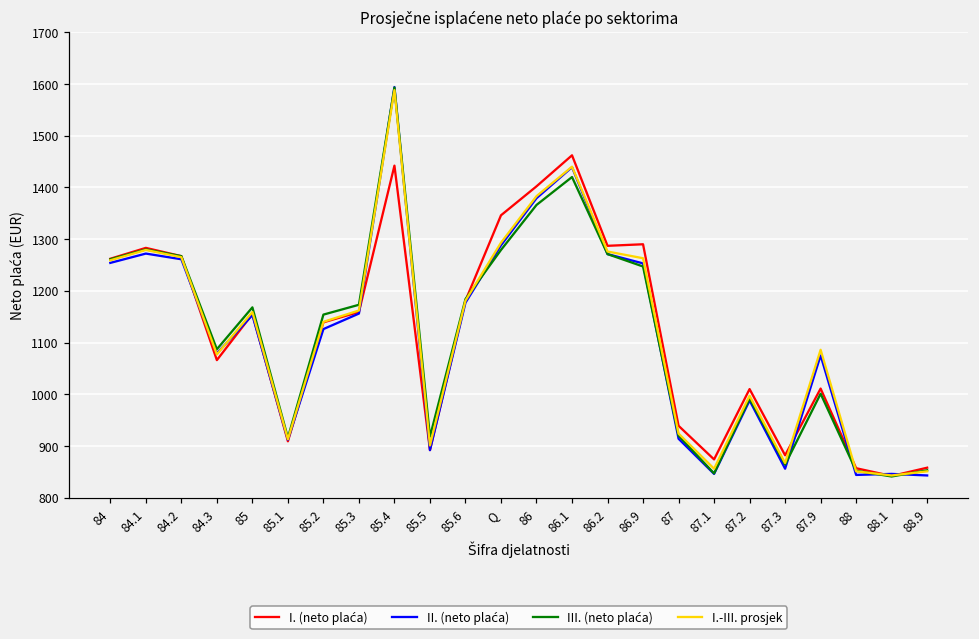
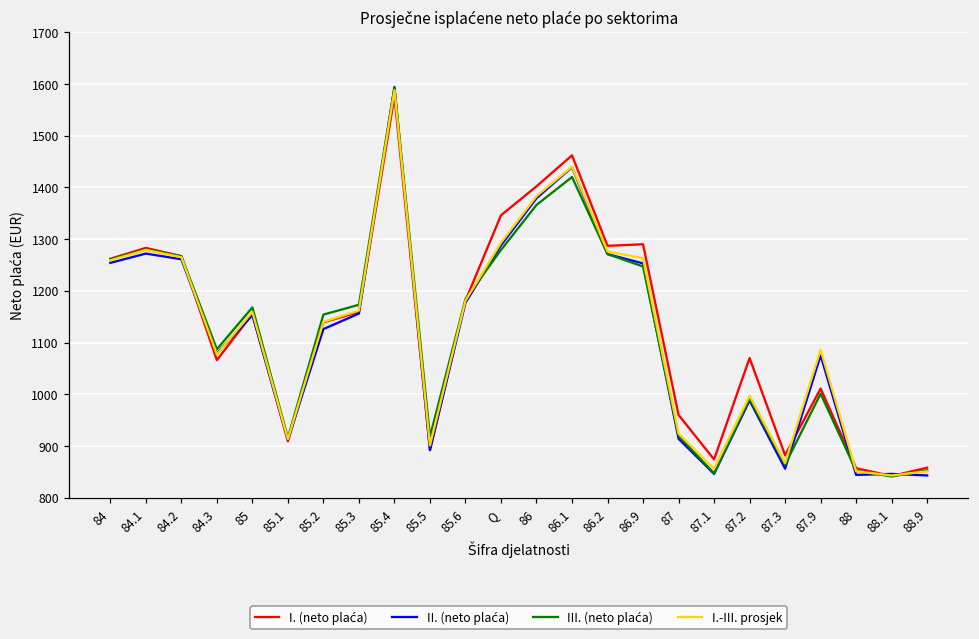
  {
    "I. (neto plaća)": {
      "84.3": 1070,
-     "85.4": 1440,
+     "85.4": 1580,
      "Q": 1350,
      "86": 1400,
      "86.1": 1460,
      "86.2": 1290,
      "86.9": 1290,
-     "87": 940,
+     "87": 960,
      "87.1": 870,
-     "87.2": 1010,
+     "87.2": 1070,
      "87.3": 880,
      "87.9": 1010
    },
    "II. (neto plaća)": {
      "84.1": 1270,
      "85.2": 1130,
      "86.9": 1250,
      "87": 910,
      "87.3": 860,
      "87.9": 1080,
      "88": 840,
      "88.9": 840
    },
    "III. (neto plaća)": {
      "84.3": 1090,
      "85": 1170,
      "85.2": 1150,
      "85.3": 1170,
      "85.5": 920,
      "Q": 1280,
      "86": 1370,
      "86.1": 1420,
      "86.9": 1250,
      "87.9": 1000
    },
    "I.-III. prosjek": {
      "85.5": 900,
      "86.9": 1260,
      "87.1": 860,
      "87.9": 1090
    }
  }
